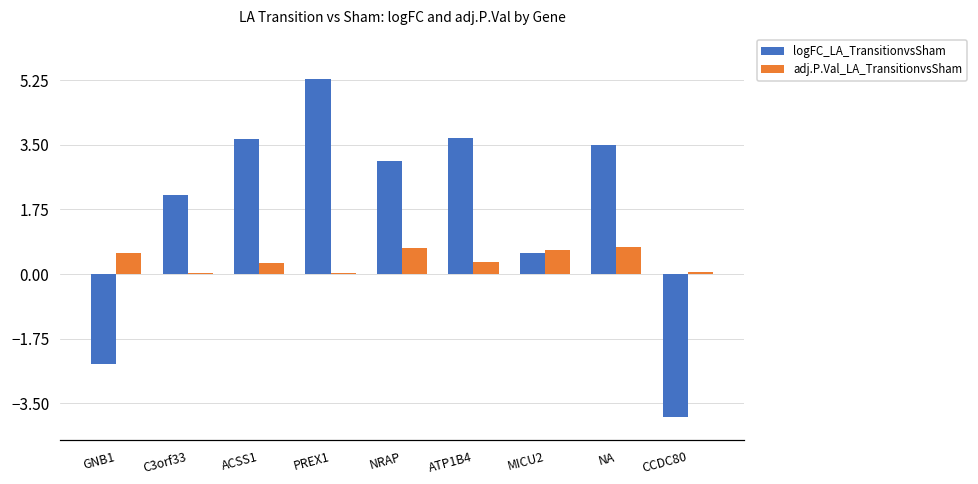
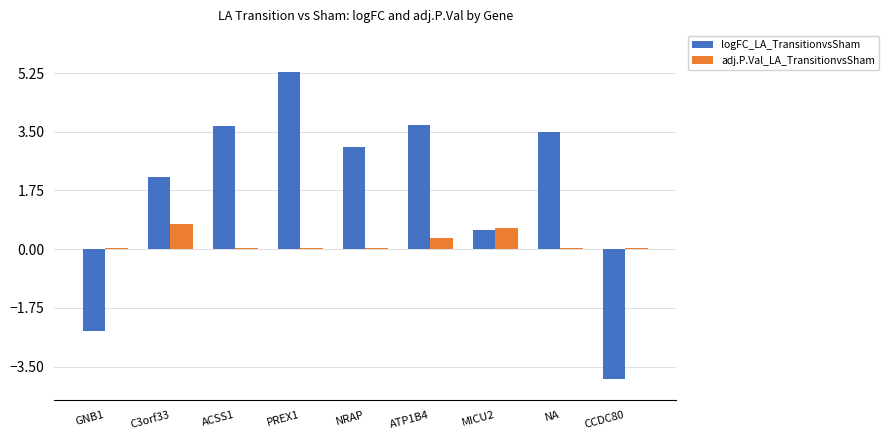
  {
    "logFC_LA_TransitionvsSham": {
      "GNB1": -2.4,
      "C3orf33": 2.2,
      "ACSS1": 3.7,
      "PREX1": 5.3,
      "NRAP": 3.1,
      "ATP1B4": 3.7,
      "MICU2": 0.6,
      "NA": 3.5,
      "CCDC80": -3.9
    },
    "adj.P.Val_LA_TransitionvsSham": {
-     "GNB1": 0.6,
-     "C3orf33": 0.0,
-     "ACSS1": 0.3,
-     "NRAP": 0.7,
+     "GNB1": 0.0,
+     "C3orf33": 0.8,
+     "ACSS1": 0.0,
+     "NRAP": 0.0,
      "ATP1B4": 0.3,
      "MICU2": 0.6,
-     "NA": 0.7
+     "NA": 0.0
    }
  }
